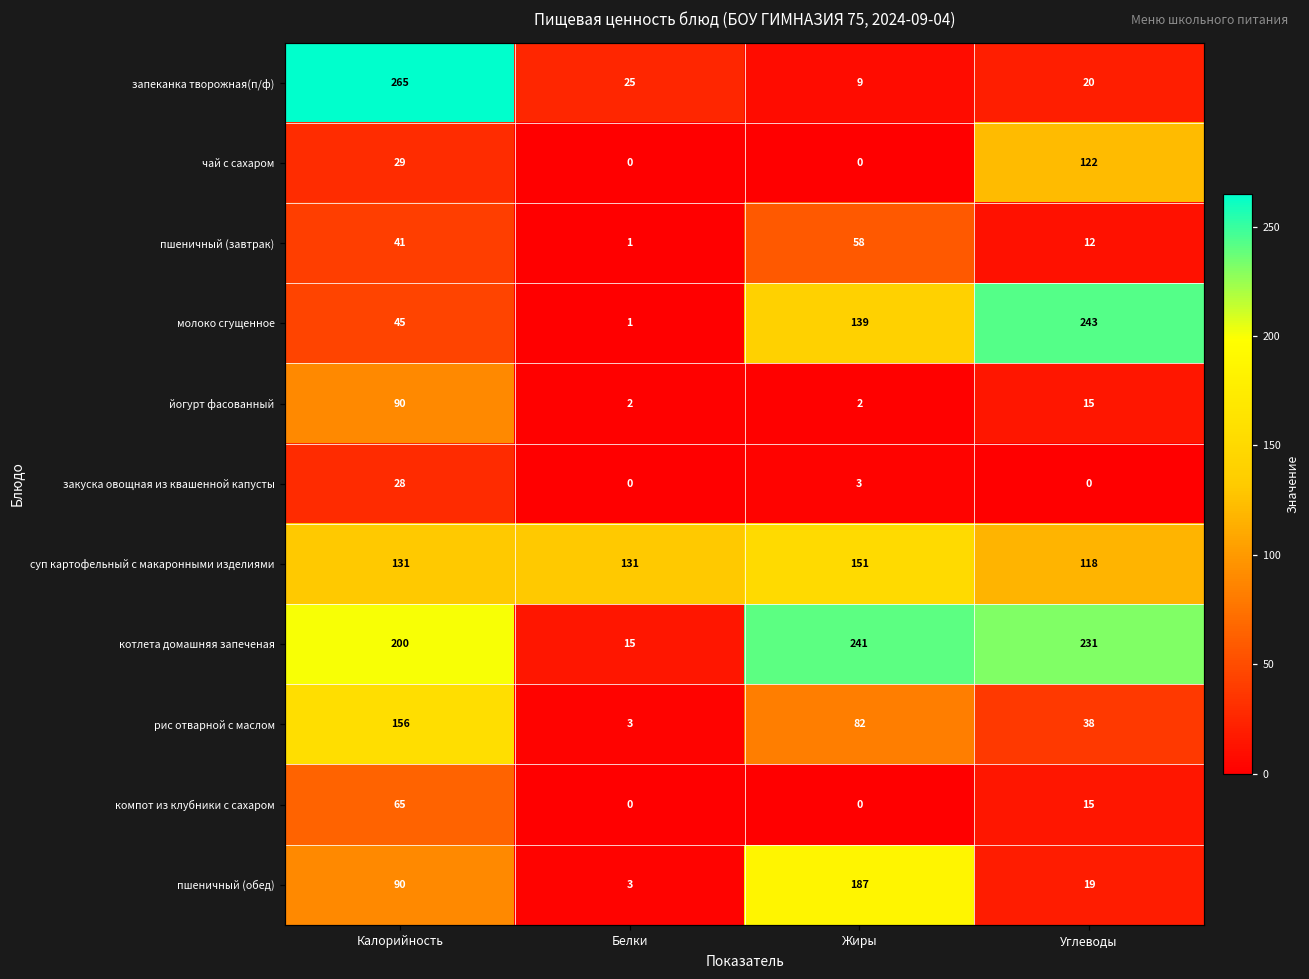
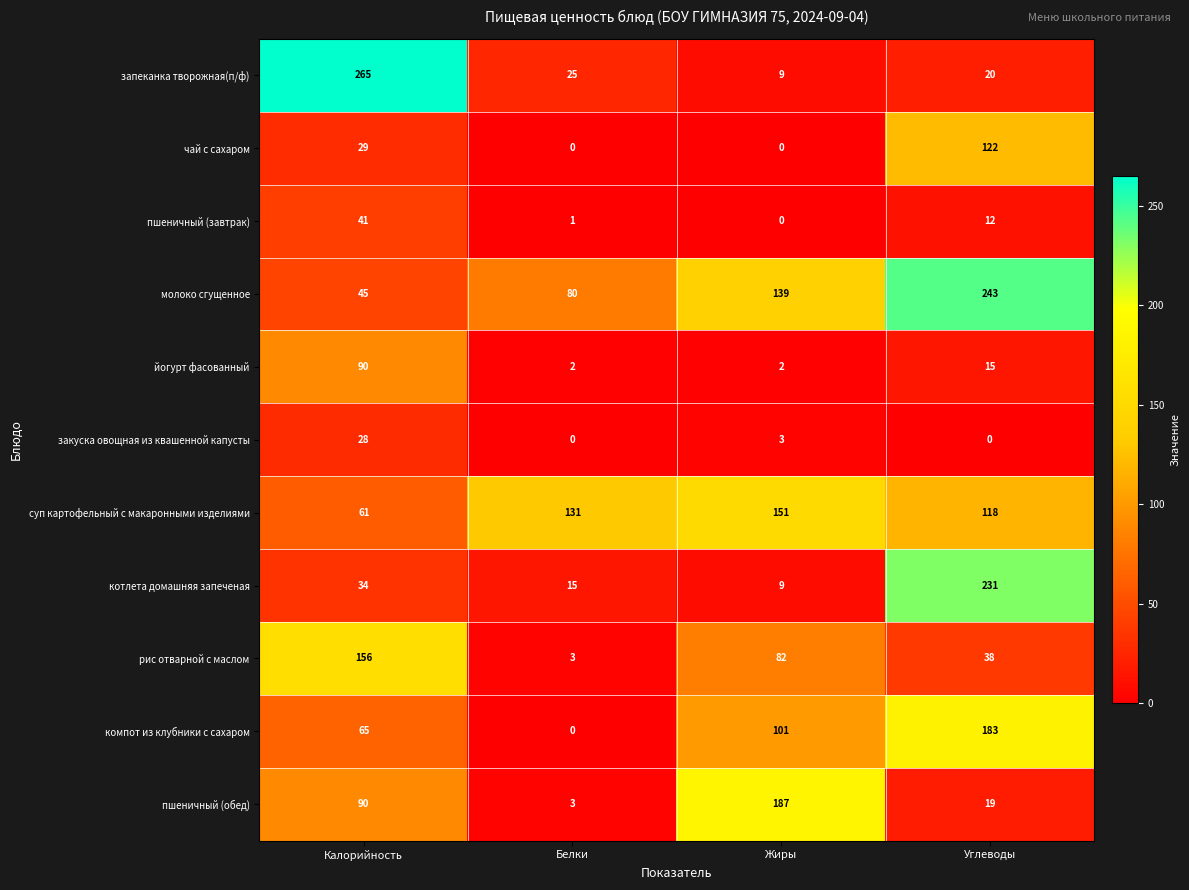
  {
    "запеканка творожная(п/ф)": {
      "Калорийность": 265,
      "Белки": 25,
      "Жиры": 9,
      "Углеводы": 20
    },
    "чай с сахаром": {
      "Калорийность": 29,
      "Белки": 0,
      "Жиры": 0,
      "Углеводы": 122
    },
    "пшеничный (завтрак)": {
      "Калорийность": 41,
      "Белки": 1,
-     "Жиры": 58,
+     "Жиры": 0,
      "Углеводы": 12
    },
    "молоко сгущенное": {
      "Калорийность": 45,
-     "Белки": 1,
+     "Белки": 80,
      "Жиры": 139,
      "Углеводы": 243
    },
    "йогурт фасованный": {
      "Калорийность": 90,
      "Белки": 2,
      "Жиры": 2,
      "Углеводы": 15
    },
    "закуска овощная из квашенной капусты": {
      "Калорийность": 28,
      "Белки": 0,
      "Жиры": 3,
      "Углеводы": 0
    },
    "суп картофельный с макаронными изделиями": {
-     "Калорийность": 131,
+     "Калорийность": 61,
      "Белки": 131,
      "Жиры": 151,
      "Углеводы": 118
    },
    "котлета домашняя запеченая": {
-     "Калорийность": 200,
+     "Калорийность": 34,
      "Белки": 15,
-     "Жиры": 241,
+     "Жиры": 9,
      "Углеводы": 231
    },
    "рис отварной с маслом": {
      "Калорийность": 156,
      "Белки": 3,
      "Жиры": 82,
      "Углеводы": 38
    },
    "компот из клубники с сахаром": {
      "Калорийность": 65,
      "Белки": 0,
-     "Жиры": 0,
-     "Углеводы": 15
+     "Жиры": 101,
+     "Углеводы": 183
    },
    "пшеничный (обед)": {
      "Калорийность": 90,
      "Белки": 3,
      "Жиры": 187,
      "Углеводы": 19
    }
  }
